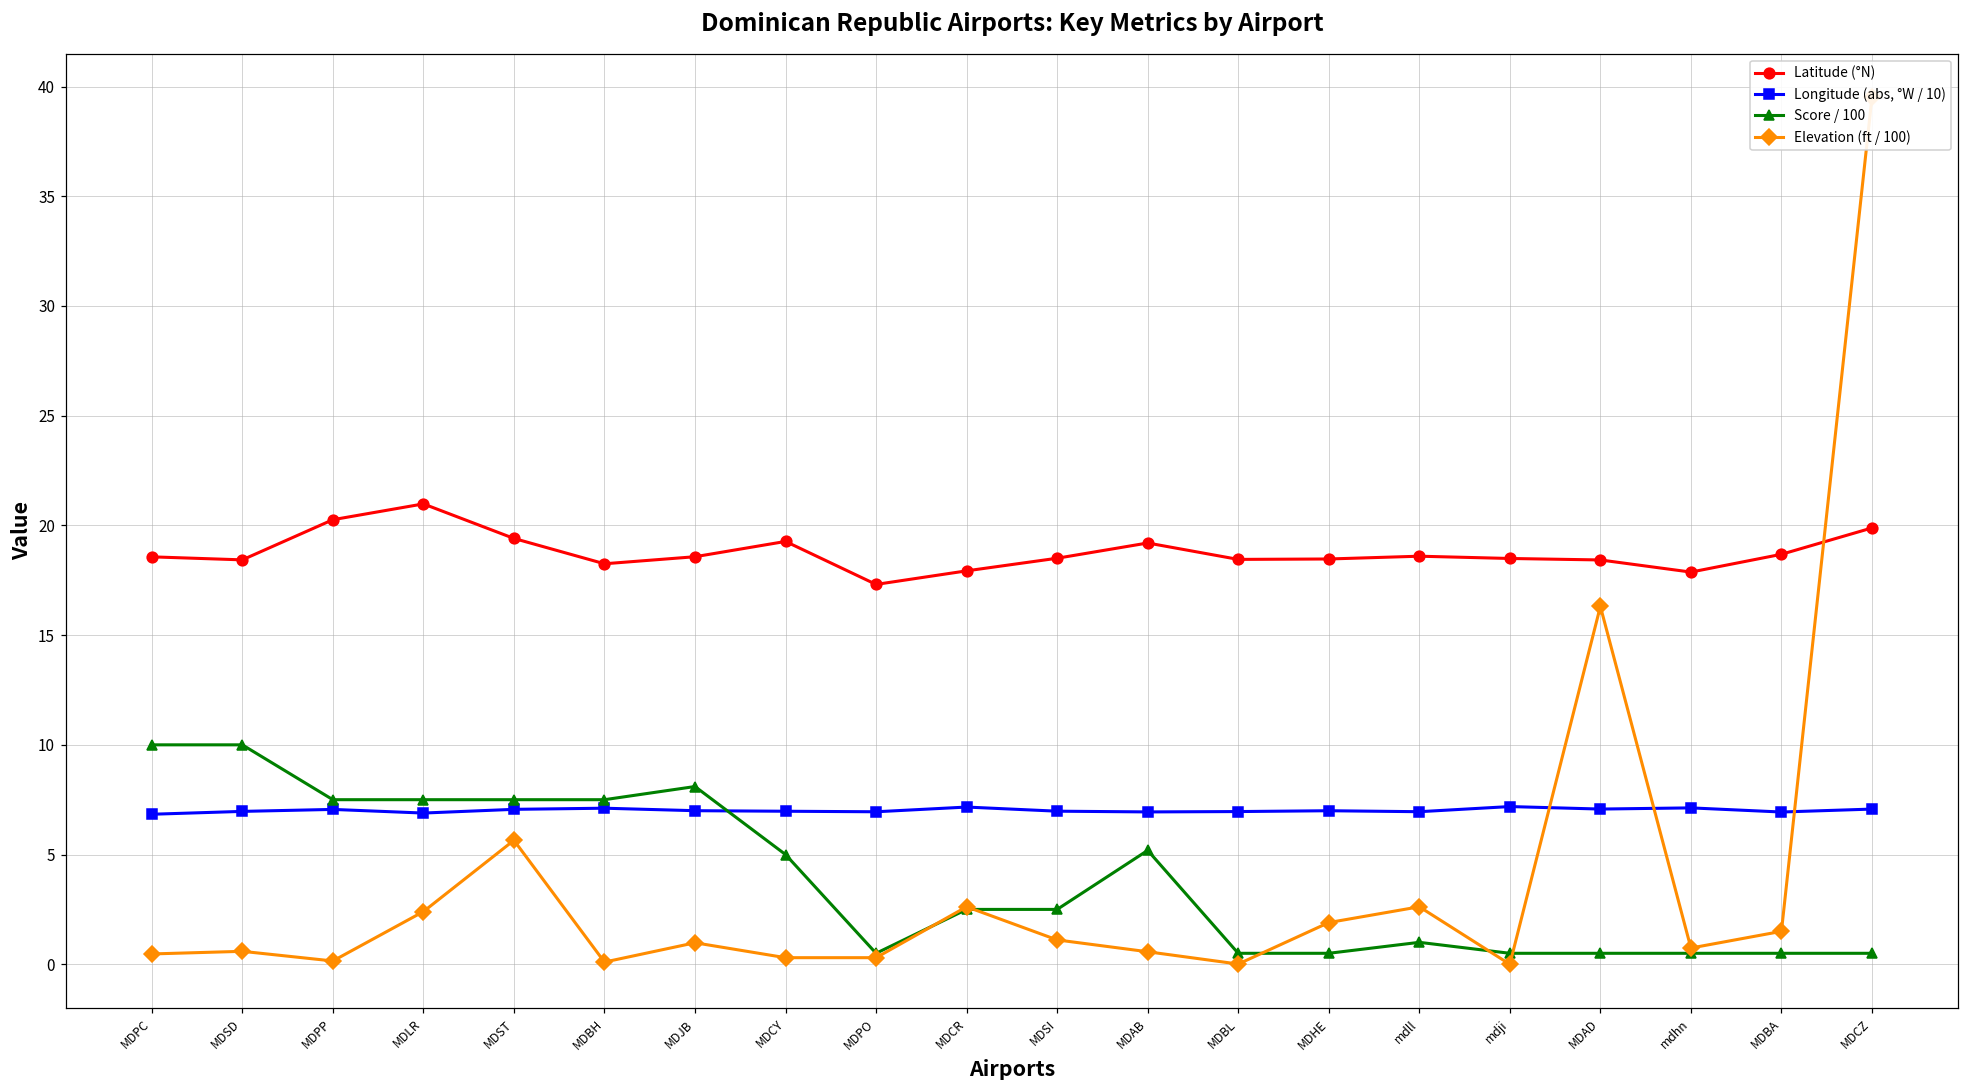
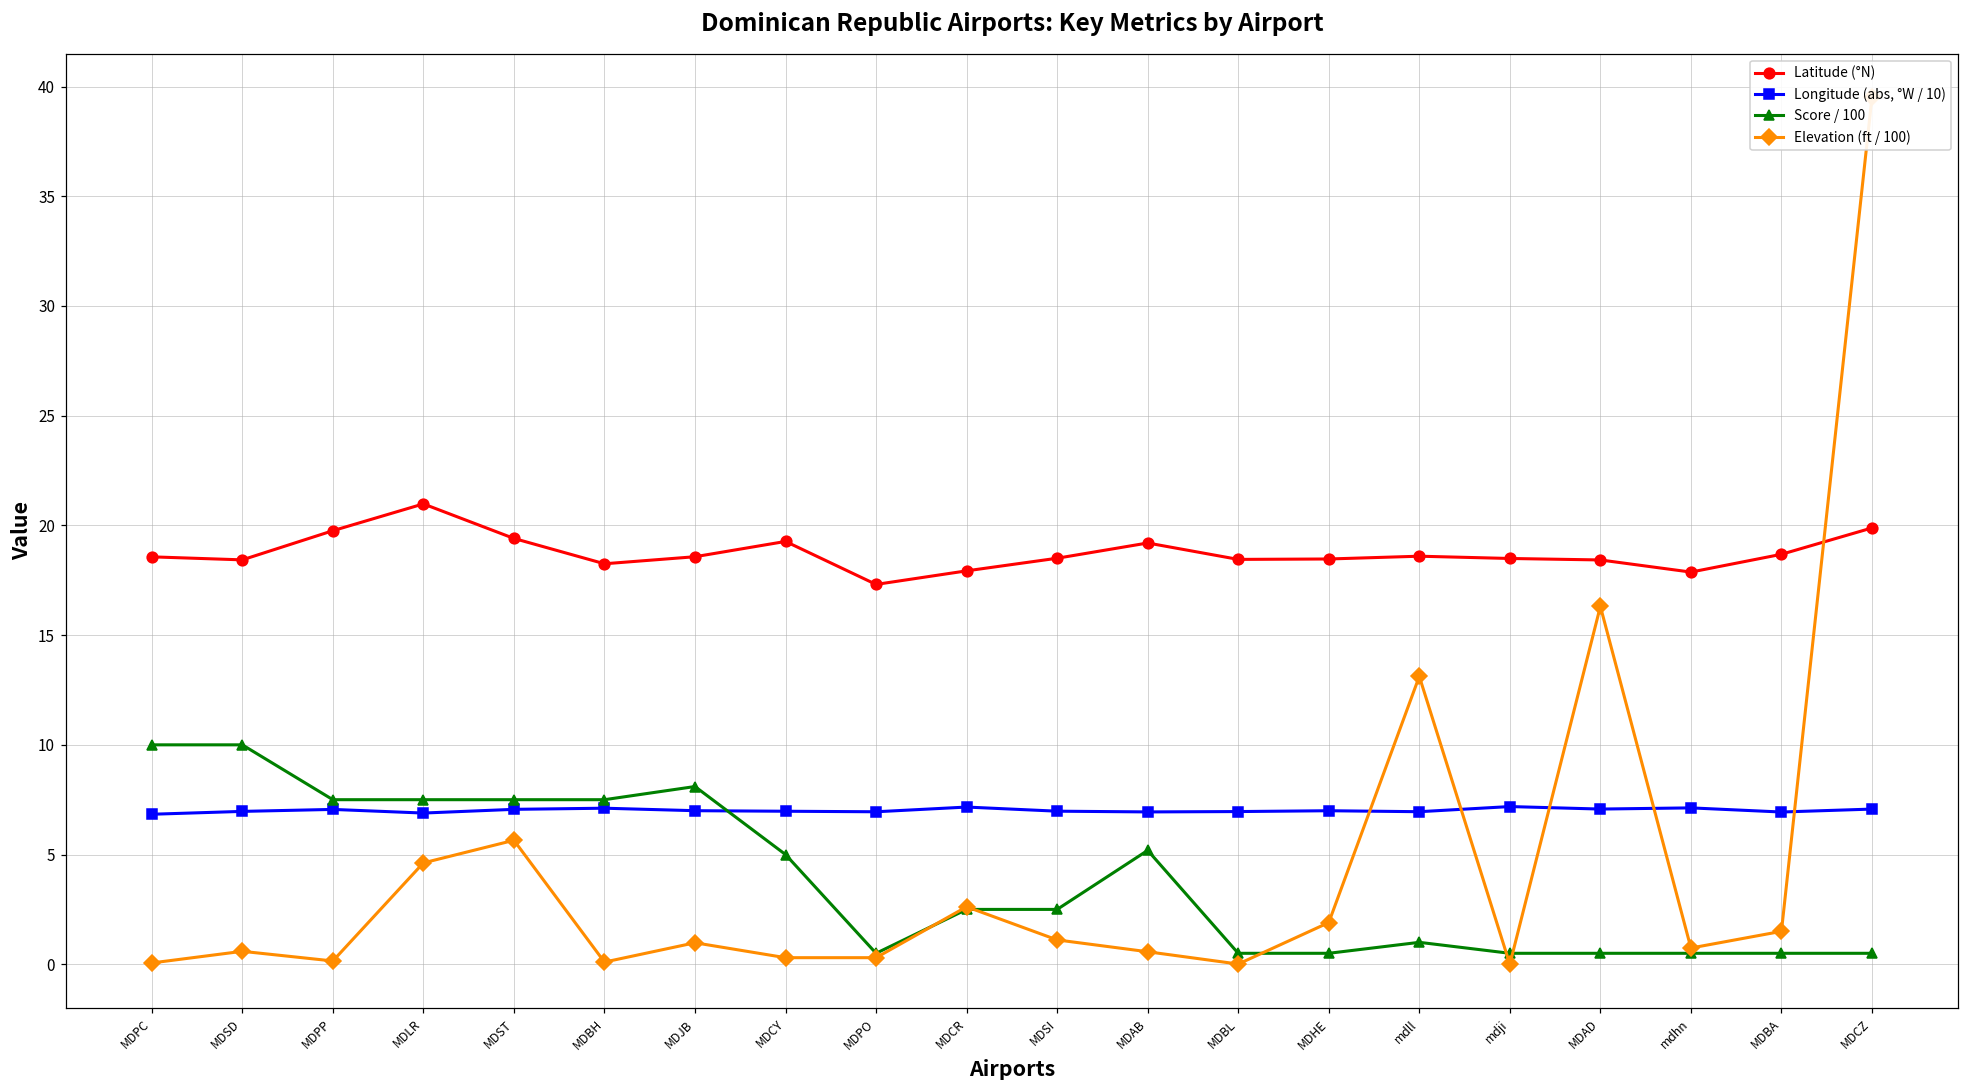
  {
    "Latitude (°N)": {
      "MDPC": 18.6,
      "MDSD": 18.4,
-     "MDPP": 20.3,
+     "MDPP": 19.8,
      "MDLR": 21.0,
      "MDST": 19.4,
      "MDBH": 18.3,
      "MDJB": 18.6,
      "MDCY": 19.3,
      "MDPO": 17.3,
      "MDCR": 17.9,
      "MDSI": 18.5,
      "MDAB": 19.2,
      "MDBL": 18.5,
      "MDHE": 18.5,
      "mdll": 18.6,
      "mdji": 18.5,
      "MDAD": 18.4,
      "mdhn": 17.9,
      "MDBA": 18.7,
      "MDCZ": 19.9
    },
    "Longitude (abs, °W / 10)": {
      "MDPC": 6.8,
      "MDSD": 7.0,
      "MDPP": 7.1,
      "MDLR": 6.9,
      "MDST": 7.1,
      "MDBH": 7.1,
      "MDJB": 7.0,
      "MDCY": 7.0,
      "MDPO": 6.9,
      "MDCR": 7.2,
      "MDSI": 7.0,
      "MDAB": 6.9,
      "MDBL": 7.0,
      "MDHE": 7.0,
      "mdll": 7.0,
      "mdji": 7.2,
      "MDAD": 7.1,
      "mdhn": 7.1,
      "MDBA": 6.9,
      "MDCZ": 7.1
    },
    "Score / 100": {
      "MDPC": 10.0,
      "MDSD": 10.0,
      "MDPP": 7.5,
      "MDLR": 7.5,
      "MDST": 7.5,
      "MDBH": 7.5,
      "MDJB": 8.1,
      "MDCY": 5.0,
      "MDPO": 0.5,
      "MDSI": 2.5,
      "MDAB": 5.2,
      "MDBL": 0.5,
      "MDHE": 0.5,
      "mdll": 1.0,
      "mdji": 0.5,
      "MDAD": 0.5,
      "mdhn": 0.5,
      "MDBA": 0.5,
      "MDCZ": 0.5
    },
    "Elevation (ft / 100)": {
-     "MDPC": 0.5,
+     "MDPC": 0.1,
      "MDSD": 0.6,
      "MDPP": 0.2,
-     "MDLR": 2.4,
+     "MDLR": 4.6,
      "MDST": 5.7,
      "MDBH": 0.1,
      "MDJB": 1.0,
      "MDCY": 0.3,
      "MDPO": 0.3,
      "MDSI": 1.1,
      "MDAB": 0.6,
      "MDBL": 0.0,
      "MDHE": 1.9,
-     "mdll": 2.6,
+     "mdll": 13.1,
      "mdji": 0.0,
      "MDAD": 16.3,
      "mdhn": 0.7,
      "MDBA": 1.5
    }
  }
